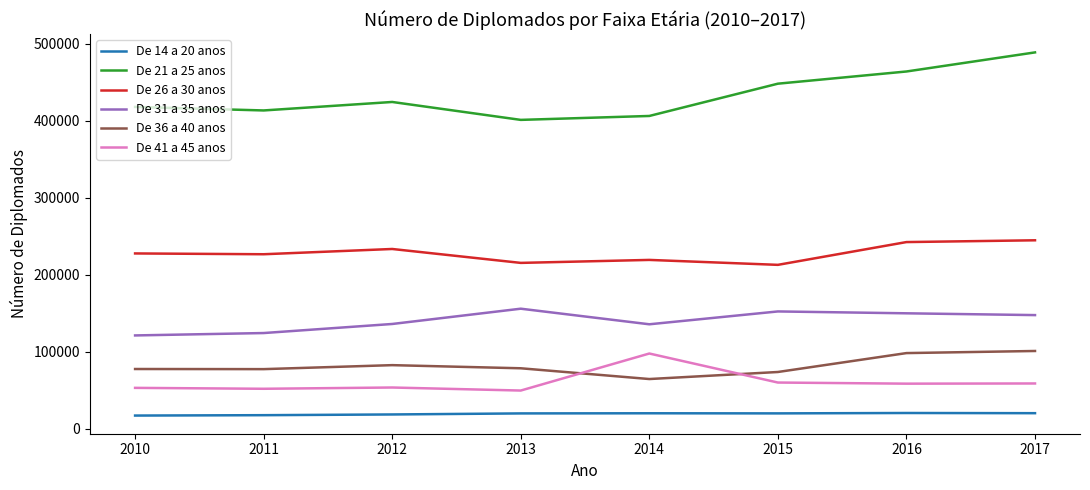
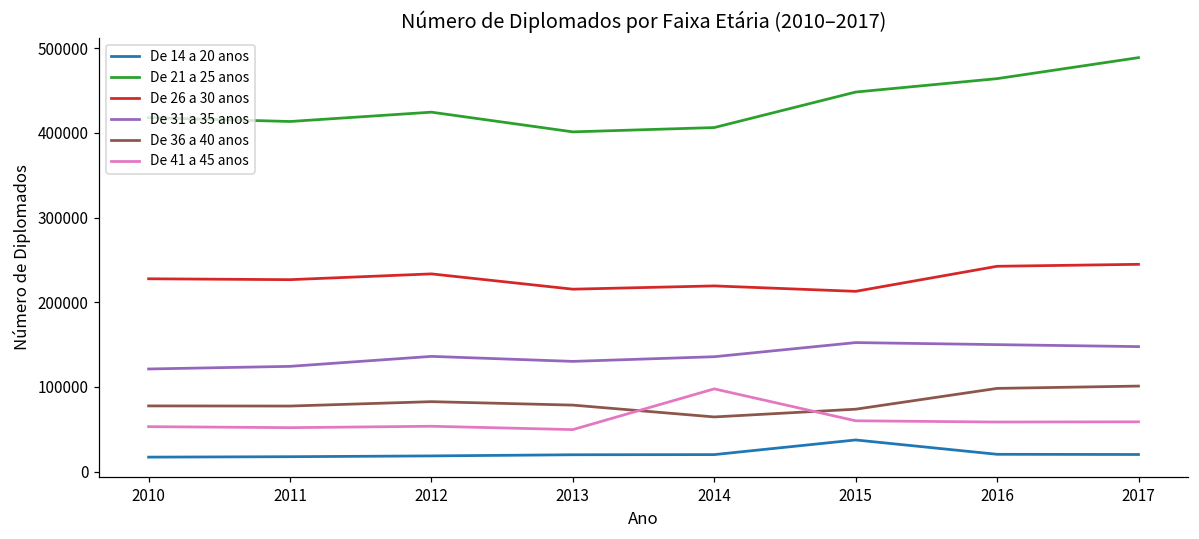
  {
    "De 14 a 20 anos": {
      "2010": 20000,
      "2011": 20000,
      "2012": 20000,
      "2013": 20000,
      "2014": 20000,
-     "2015": 20000,
+     "2015": 40000,
      "2016": 20000,
      "2017": 20000
    },
    "De 21 a 25 anos": {
      "2011": 410000,
      "2012": 420000,
      "2013": 400000,
      "2014": 410000,
      "2015": 450000,
      "2016": 460000,
      "2017": 490000
    },
    "De 26 a 30 anos": {
      "2010": 230000,
      "2011": 230000,
      "2012": 230000,
      "2013": 220000,
      "2014": 220000,
      "2015": 210000,
      "2016": 240000,
      "2017": 240000
    },
    "De 31 a 35 anos": {
      "2010": 120000,
      "2011": 120000,
      "2012": 140000,
-     "2013": 160000,
+     "2013": 130000,
      "2014": 140000,
      "2015": 150000,
      "2016": 150000,
      "2017": 150000
    },
    "De 36 a 40 anos": {
      "2010": 80000,
      "2011": 80000,
      "2012": 80000,
      "2013": 80000,
      "2014": 60000,
      "2015": 70000,
      "2016": 100000,
      "2017": 100000
    },
    "De 41 a 45 anos": {
      "2010": 50000,
      "2011": 50000,
      "2012": 50000,
      "2013": 50000,
      "2014": 100000,
      "2015": 60000,
      "2016": 60000,
      "2017": 60000
    }
  }
